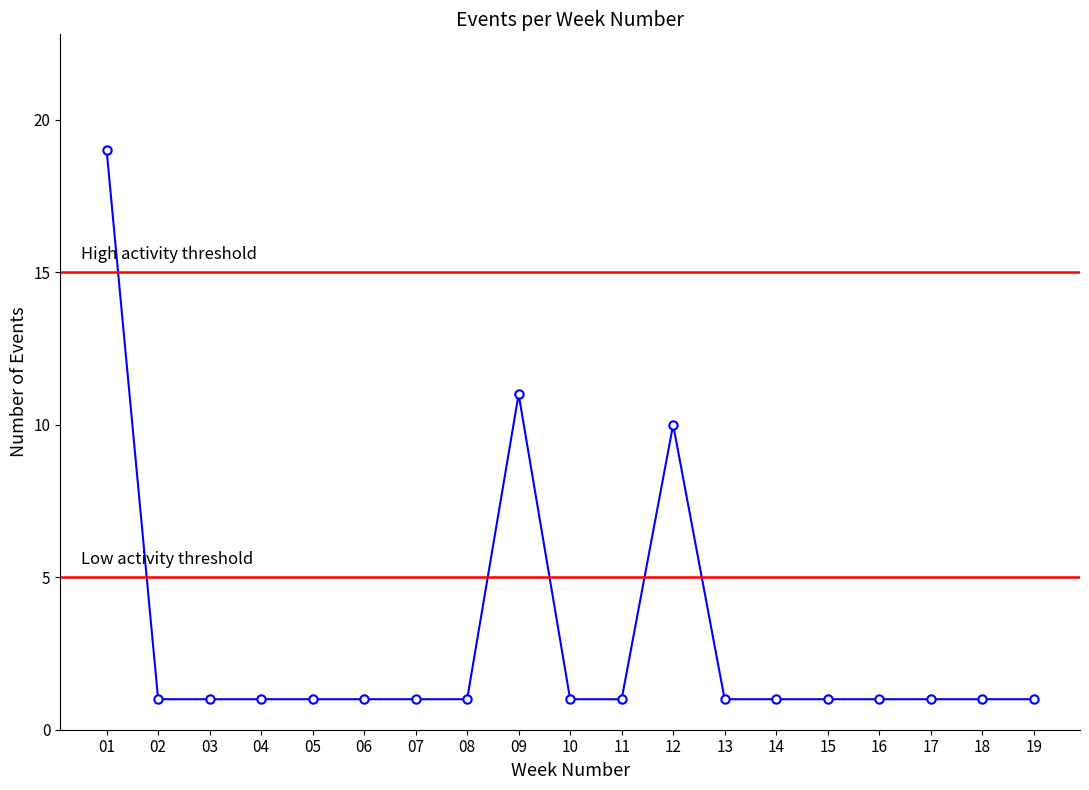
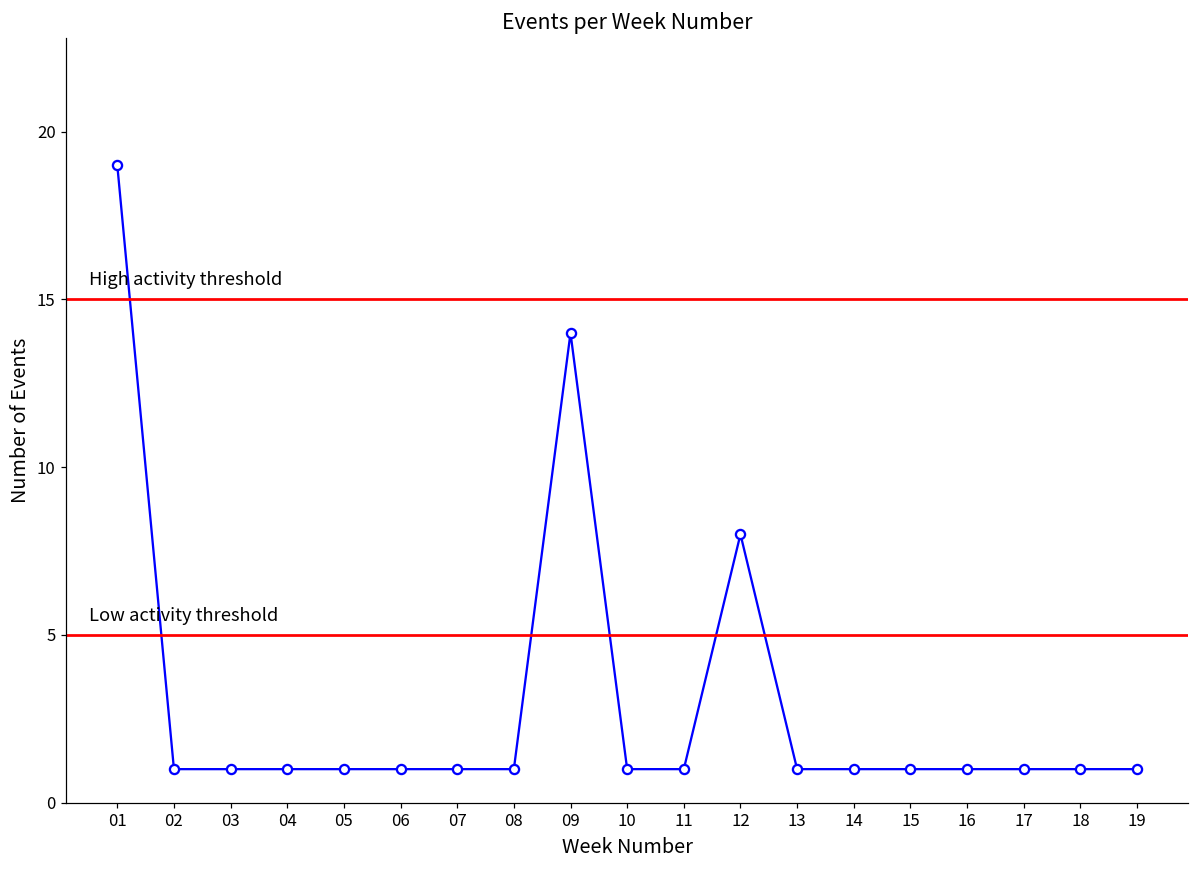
  {
    "01": 19,
    "02": 1,
    "03": 1,
    "04": 1,
    "05": 1,
    "06": 1,
    "07": 1,
    "08": 1,
-   "09": 11,
+   "09": 14,
    "10": 1,
    "11": 1,
-   "12": 10,
+   "12": 8,
    "13": 1,
    "14": 1,
    "15": 1,
    "16": 1,
    "17": 1,
    "18": 1,
    "19": 1
  }
